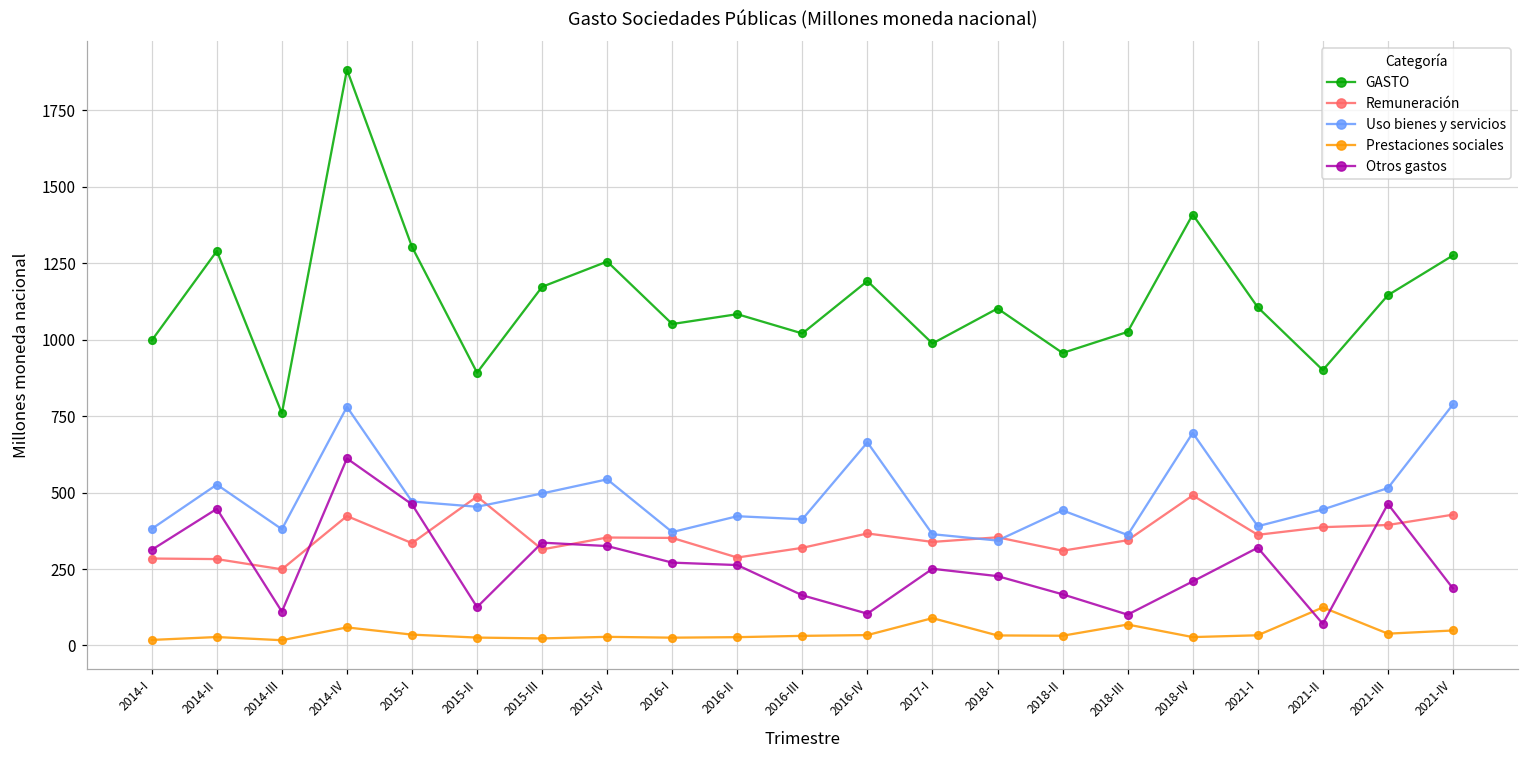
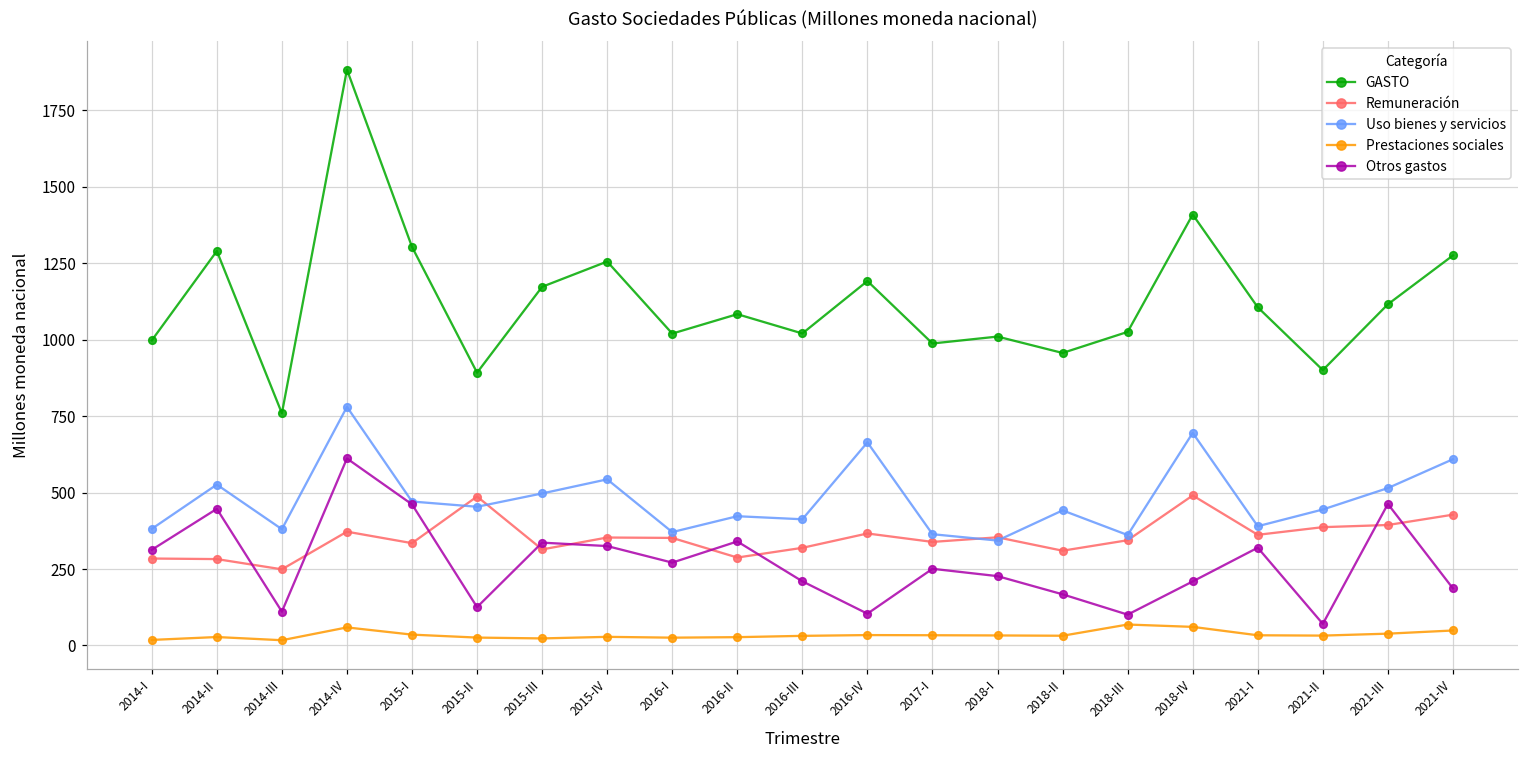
  {
    "GASTO": {
      "2014-I": 1000,
      "2014-II": 1290,
      "2014-III": 760,
      "2014-IV": 1880,
      "2015-I": 1300,
      "2015-II": 890,
      "2015-III": 1170,
      "2015-IV": 1260,
-     "2016-I": 1050,
+     "2016-I": 1020,
      "2016-II": 1080,
      "2016-III": 1020,
      "2016-IV": 1190,
      "2017-I": 990,
-     "2018-I": 1100,
+     "2018-I": 1010,
      "2018-II": 960,
      "2018-III": 1030,
      "2018-IV": 1410,
      "2021-I": 1110,
      "2021-II": 900,
-     "2021-III": 1150,
+     "2021-III": 1120,
      "2021-IV": 1280
    },
    "Remuneración": {
      "2014-I": 280,
      "2014-II": 280,
      "2014-III": 250,
-     "2014-IV": 420,
+     "2014-IV": 370,
      "2015-I": 330,
      "2015-II": 490,
      "2015-III": 310,
      "2015-IV": 350,
      "2016-I": 350,
      "2016-II": 290,
      "2016-III": 320,
      "2016-IV": 370,
      "2017-I": 340,
      "2018-I": 350,
      "2018-II": 310,
      "2018-III": 340,
      "2018-IV": 490,
      "2021-I": 360,
      "2021-II": 390,
      "2021-III": 390,
      "2021-IV": 430
    },
    "Uso bienes y servicios": {
      "2014-I": 380,
      "2014-II": 530,
      "2014-III": 380,
      "2014-IV": 780,
      "2015-I": 470,
      "2015-II": 450,
      "2015-III": 500,
      "2015-IV": 540,
      "2016-I": 370,
      "2016-II": 420,
      "2016-III": 410,
      "2016-IV": 660,
      "2017-I": 360,
      "2018-I": 340,
      "2018-II": 440,
      "2018-III": 360,
      "2018-IV": 700,
      "2021-I": 390,
      "2021-II": 440,
      "2021-III": 510,
-     "2021-IV": 790
+     "2021-IV": 610
    },
    "Prestaciones sociales": {
      "2014-I": 20,
      "2014-II": 30,
      "2014-III": 20,
      "2014-IV": 60,
      "2015-I": 40,
      "2015-II": 30,
      "2015-III": 20,
      "2015-IV": 30,
      "2016-I": 30,
      "2016-II": 30,
      "2016-III": 30,
      "2016-IV": 30,
-     "2017-I": 90,
+     "2017-I": 30,
      "2018-I": 30,
      "2018-II": 30,
      "2018-III": 70,
-     "2018-IV": 30,
+     "2018-IV": 60,
      "2021-I": 30,
-     "2021-II": 120,
+     "2021-II": 30,
      "2021-III": 40,
      "2021-IV": 50
    },
    "Otros gastos": {
      "2014-I": 310,
      "2014-II": 450,
      "2014-III": 110,
      "2014-IV": 610,
      "2015-I": 460,
      "2015-II": 130,
      "2015-III": 340,
      "2015-IV": 330,
      "2016-I": 270,
-     "2016-II": 260,
-     "2016-III": 160,
+     "2016-II": 340,
+     "2016-III": 210,
      "2016-IV": 100,
      "2017-I": 250,
      "2018-I": 230,
      "2018-II": 170,
      "2018-III": 100,
      "2018-IV": 210,
      "2021-I": 320,
      "2021-II": 70,
      "2021-III": 460,
      "2021-IV": 190
    }
  }
